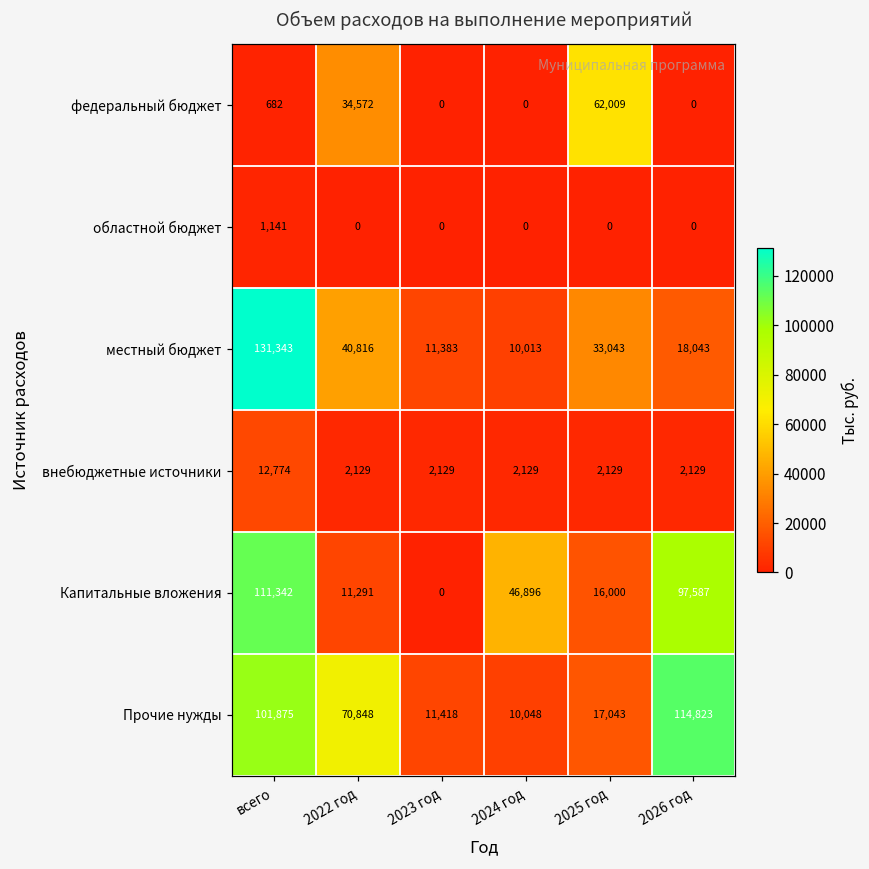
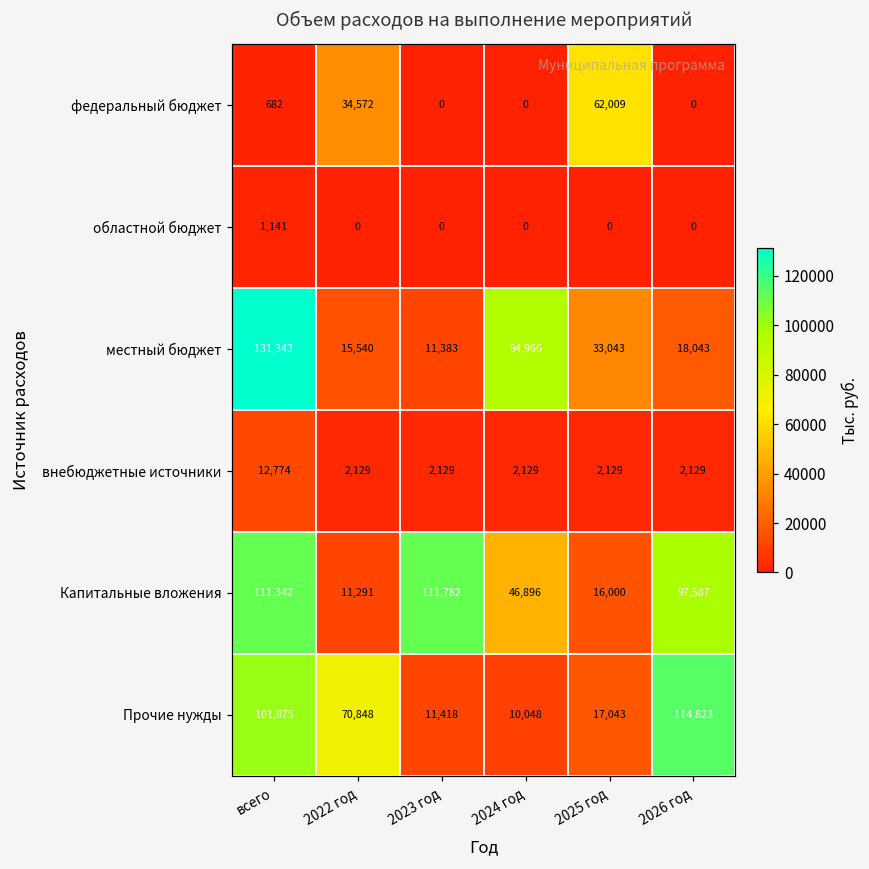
  {
    "федеральный бюджет": {
      "всего": "682",
      "2022 год": "34,572",
      "2023 год": "0",
      "2024 год": "0",
      "2026 год": "0"
    },
    "областной бюджет": {
      "всего": "1,141",
      "2022 год": "0",
      "2023 год": "0",
      "2024 год": "0",
      "2025 год": "0",
      "2026 год": "0"
    },
    "местный бюджет": {
      "всего": "131,343",
-     "2022 год": "40,816",
+     "2022 год": "15,540",
      "2023 год": "11,383",
-     "2024 год": "10,013",
+     "2024 год": "94,966",
      "2025 год": "33,043",
      "2026 год": "18,043"
    },
    "внебюджетные источники": {
      "всего": "12,774",
      "2022 год": "2,129",
      "2023 год": "2,129",
      "2024 год": "2,129",
      "2025 год": "2,129",
      "2026 год": "2,129"
    },
    "Капитальные вложения": {
      "всего": "111,342",
      "2022 год": "11,291",
-     "2023 год": "0",
+     "2023 год": "111,782",
      "2024 год": "46,896",
      "2025 год": "16,000",
      "2026 год": "97,587"
    },
    "Прочие нужды": {
      "всего": "101,875",
      "2022 год": "70,848",
      "2023 год": "11,418",
      "2024 год": "10,048",
      "2025 год": "17,043",
      "2026 год": "114,823"
    }
  }
